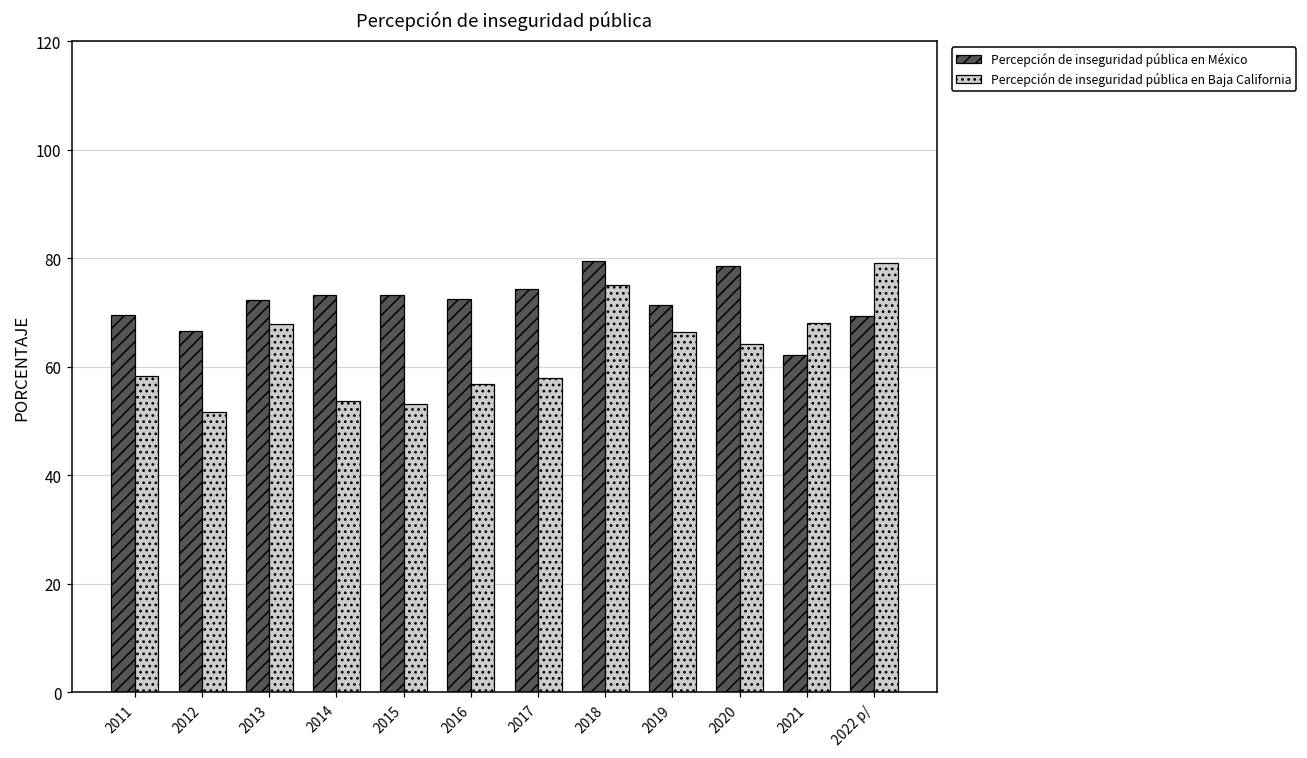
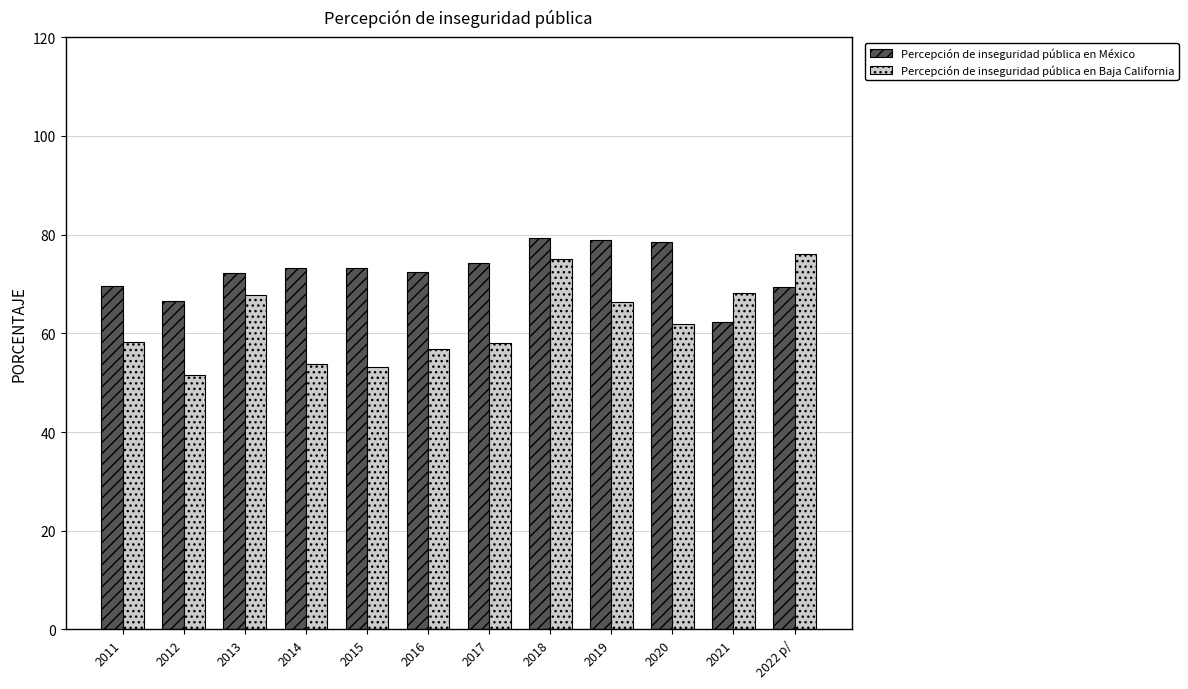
  {
    "Percepción de inseguridad pública en México": {
      "2011": 70,
      "2012": 67,
      "2013": 72,
      "2014": 73,
      "2015": 73,
      "2016": 72,
      "2017": 74,
      "2018": 79,
-     "2019": 71,
+     "2019": 79,
      "2020": 79,
      "2021": 62,
      "2022 p/": 69
    },
    "Percepción de inseguridad pública en Baja California": {
      "2011": 58,
      "2012": 52,
      "2013": 68,
      "2014": 54,
      "2015": 53,
      "2016": 57,
      "2017": 58,
      "2018": 75,
      "2019": 66,
-     "2020": 64,
+     "2020": 62,
      "2021": 68,
-     "2022 p/": 79
+     "2022 p/": 76
    }
  }
